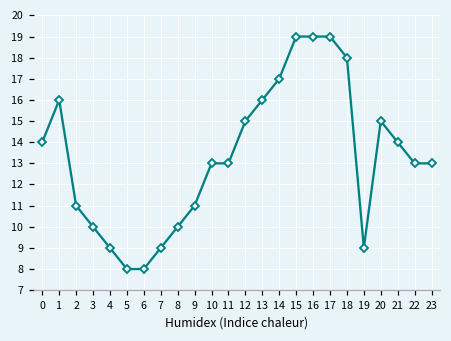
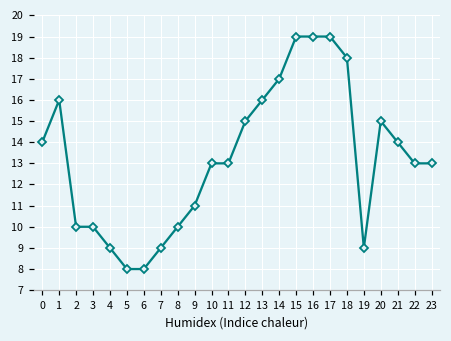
  {
    "0": 14,
    "1": 16,
-   "2": 11,
+   "2": 10,
    "3": 10,
    "4": 9,
    "5": 8,
    "6": 8,
    "7": 9,
    "8": 10,
    "9": 11,
    "10": 13,
    "11": 13,
    "12": 15,
    "13": 16,
    "14": 17,
    "15": 19,
    "16": 19,
    "17": 19,
    "18": 18,
    "19": 9,
    "20": 15,
    "21": 14,
    "22": 13,
    "23": 13
  }
